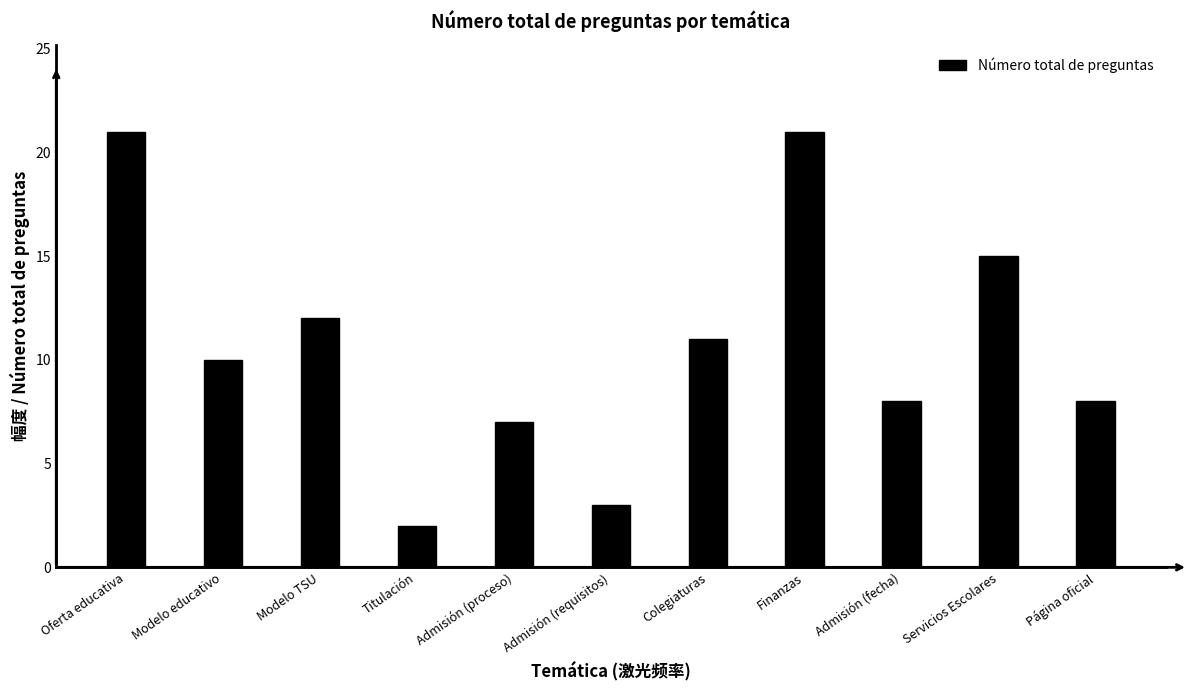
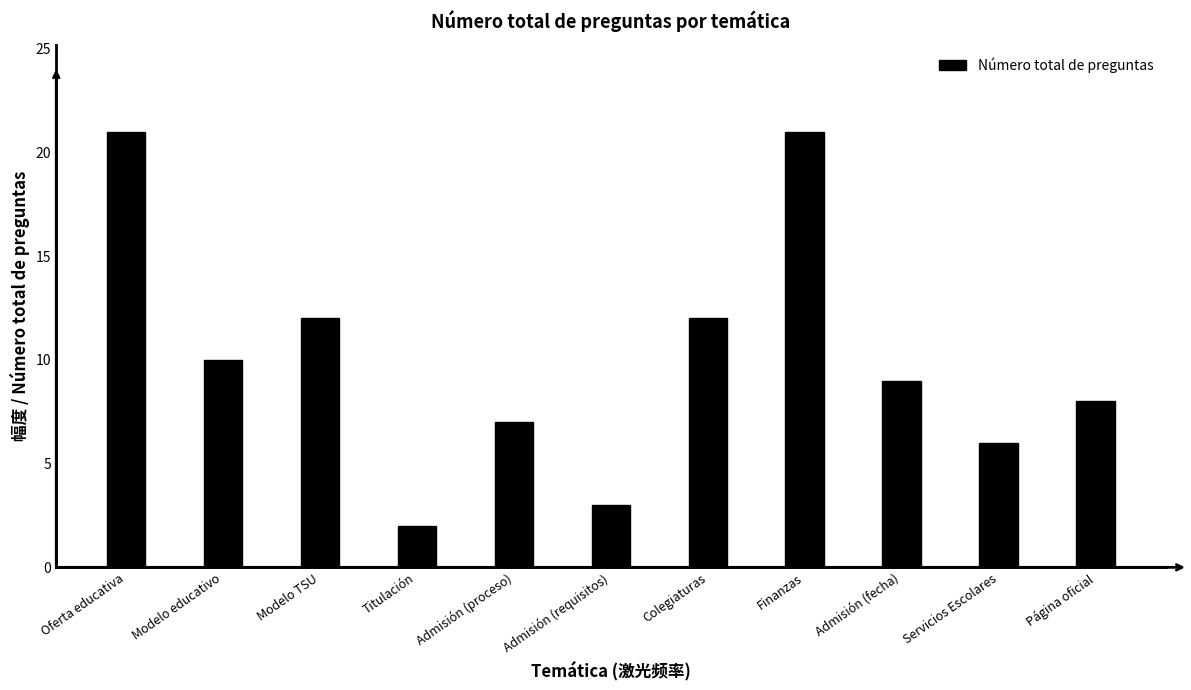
  {
    "Oferta educativa": 21,
    "Modelo educativo": 10,
    "Modelo TSU": 12,
    "Titulación": 2,
    "Admisión (proceso)": 7,
    "Admisión (requisitos)": 3,
-   "Colegiaturas": 11,
+   "Colegiaturas": 12,
    "Finanzas": 21,
-   "Admisión (fecha)": 8,
-   "Servicios Escolares": 15,
+   "Admisión (fecha)": 9,
+   "Servicios Escolares": 6,
    "Página oficial": 8
  }
